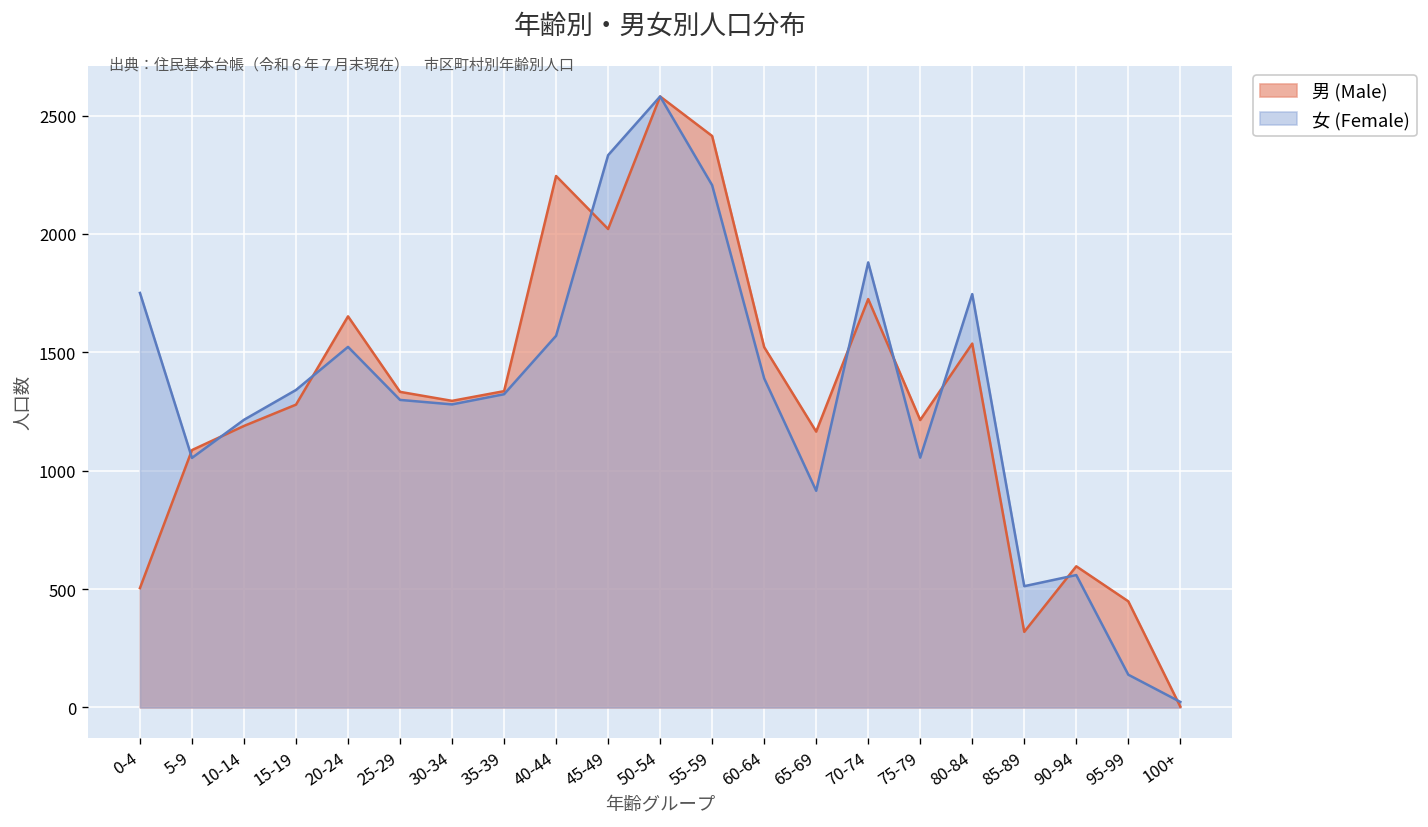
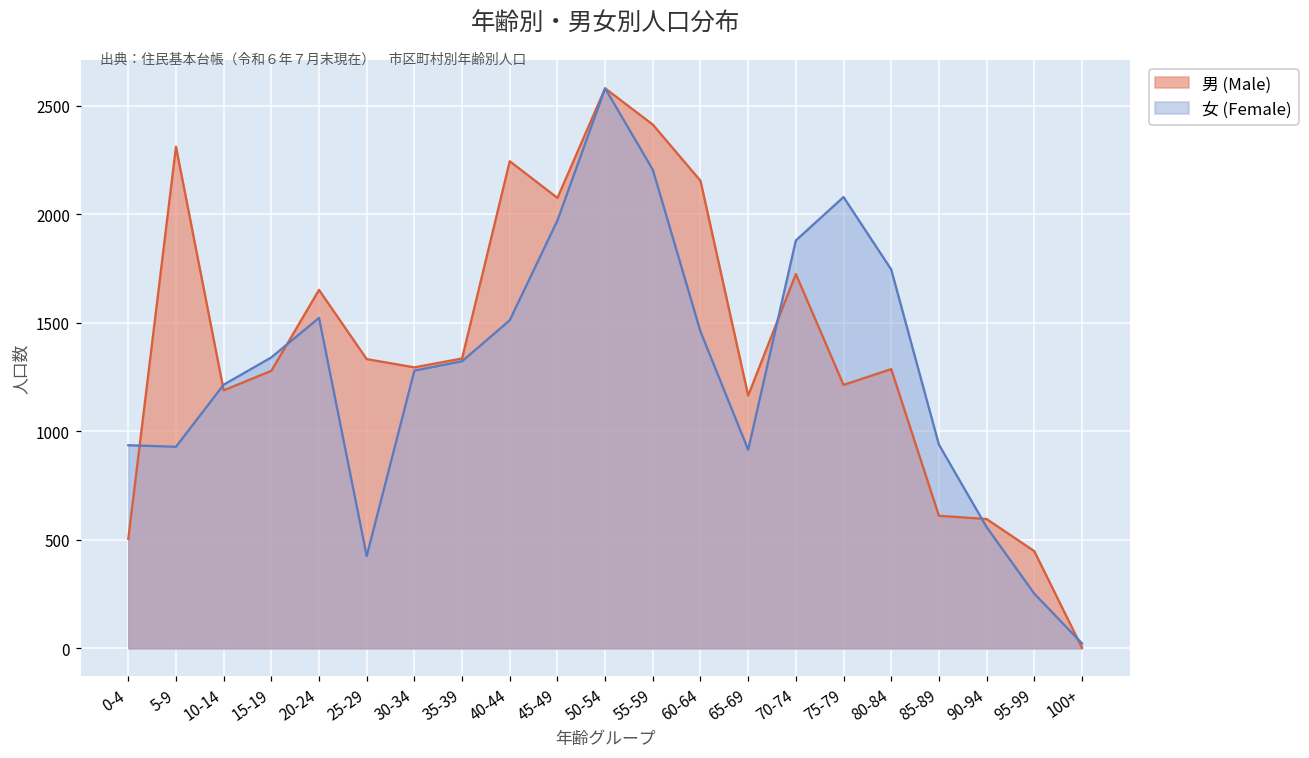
  {
    "男 (Male)": {
      "0-4": 500,
-     "5-9": 1090,
+     "5-9": 2310,
      "10-14": 1190,
      "15-19": 1280,
      "20-24": 1650,
      "25-29": 1330,
      "30-34": 1300,
      "35-39": 1340,
      "40-44": 2250,
-     "45-49": 2020,
+     "45-49": 2080,
      "55-59": 2410,
-     "60-64": 1520,
+     "60-64": 2160,
      "65-69": 1170,
      "70-74": 1730,
      "75-79": 1210,
-     "80-84": 1540,
-     "85-89": 320,
+     "80-84": 1290,
+     "85-89": 610,
      "90-94": 600,
      "95-99": 450,
      "100+": 0
    },
    "女 (Female)": {
-     "0-4": 1750,
-     "5-9": 1050,
+     "0-4": 940,
+     "5-9": 930,
      "10-14": 1220,
      "15-19": 1340,
      "20-24": 1520,
-     "25-29": 1300,
+     "25-29": 430,
      "30-34": 1280,
      "35-39": 1320,
-     "40-44": 1570,
-     "45-49": 2330,
+     "40-44": 1510,
+     "45-49": 1970,
      "55-59": 2210,
-     "60-64": 1390,
+     "60-64": 1460,
      "65-69": 920,
      "70-74": 1880,
-     "75-79": 1060,
+     "75-79": 2080,
      "80-84": 1750,
-     "85-89": 510,
+     "85-89": 940,
      "90-94": 560,
-     "95-99": 140,
+     "95-99": 250,
      "100+": 20
    }
  }
